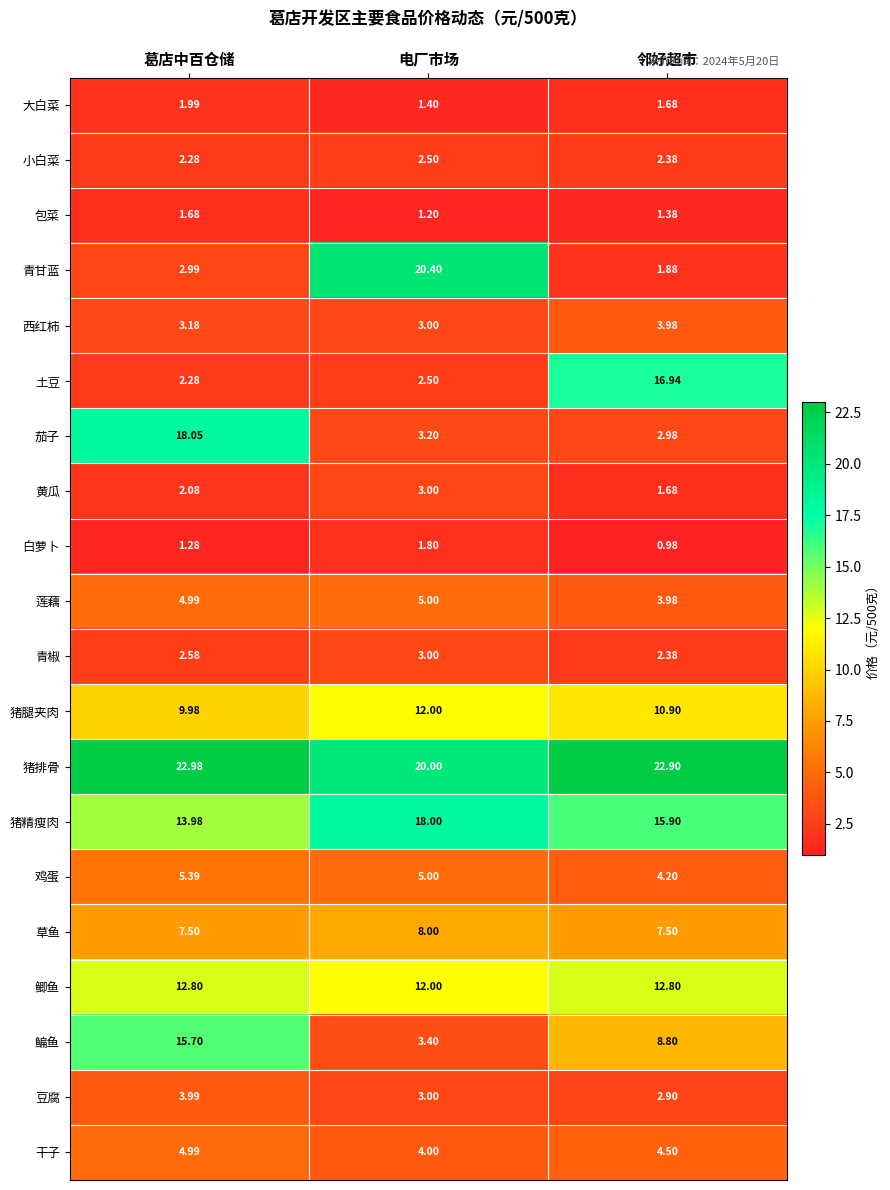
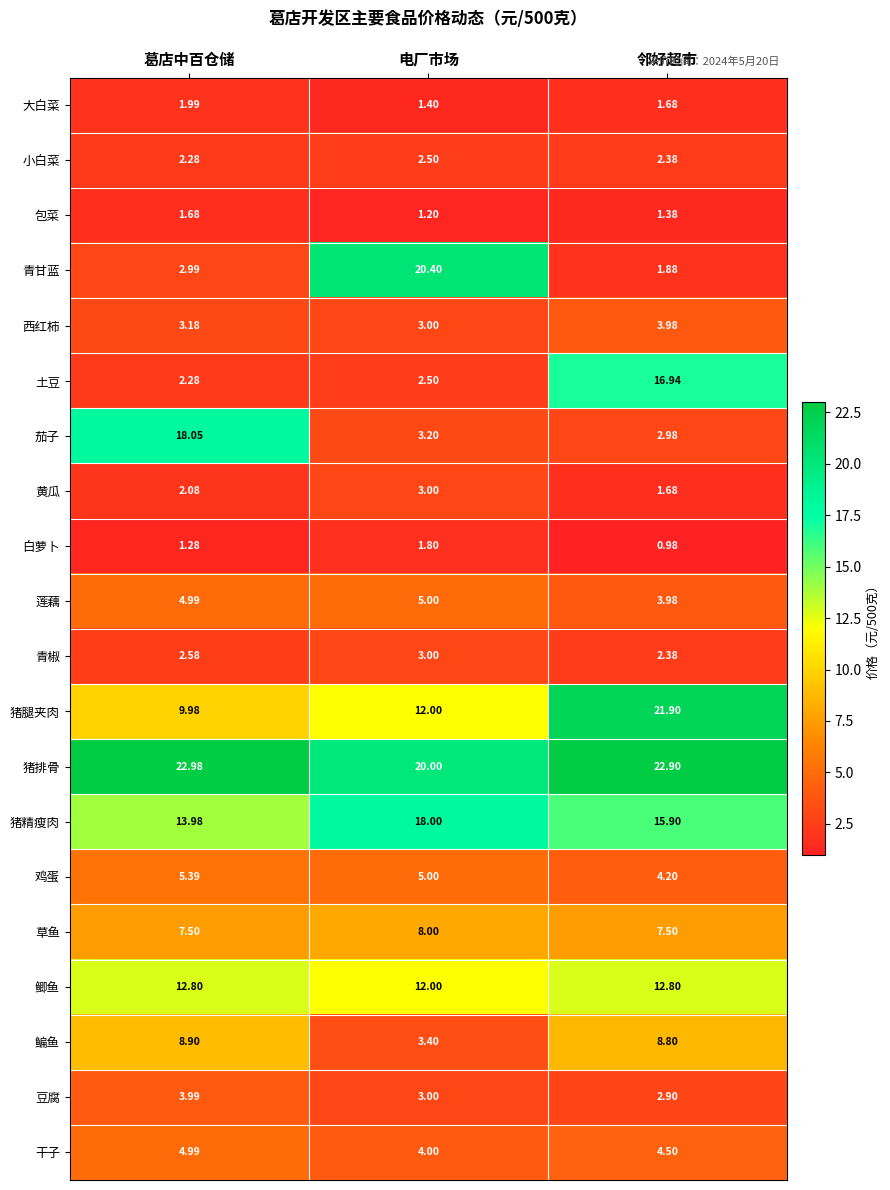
  {
    "大白菜": {
      "葛店中百仓储": 1.99,
      "电厂市场": 1.40,
      "邻好超市": 1.68
    },
    "小白菜": {
      "葛店中百仓储": 2.28,
      "电厂市场": 2.50,
      "邻好超市": 2.38
    },
    "包菜": {
      "葛店中百仓储": 1.68,
      "电厂市场": 1.20,
      "邻好超市": 1.38
    },
    "青甘蓝": {
      "葛店中百仓储": 2.99,
      "电厂市场": 20.40,
      "邻好超市": 1.88
    },
    "西红柿": {
      "葛店中百仓储": 3.18,
      "电厂市场": 3.00,
      "邻好超市": 3.98
    },
    "土豆": {
      "葛店中百仓储": 2.28,
      "电厂市场": 2.50,
      "邻好超市": 16.94
    },
    "茄子": {
      "葛店中百仓储": 18.05,
      "电厂市场": 3.20,
      "邻好超市": 2.98
    },
    "黄瓜": {
      "葛店中百仓储": 2.08,
      "电厂市场": 3.00,
      "邻好超市": 1.68
    },
    "白萝卜": {
      "葛店中百仓储": 1.28,
      "电厂市场": 1.80,
      "邻好超市": 0.98
    },
    "莲藕": {
      "葛店中百仓储": 4.99,
      "电厂市场": 5.00,
      "邻好超市": 3.98
    },
    "青椒": {
      "葛店中百仓储": 2.58,
      "电厂市场": 3.00,
      "邻好超市": 2.38
    },
    "猪腿夹肉": {
      "葛店中百仓储": 9.98,
      "电厂市场": 12.00,
-     "邻好超市": 10.90
+     "邻好超市": 21.90
    },
    "猪排骨": {
      "葛店中百仓储": 22.98,
      "电厂市场": 20.00,
      "邻好超市": 22.90
    },
    "猪精瘦肉": {
      "葛店中百仓储": 13.98,
      "电厂市场": 18.00,
      "邻好超市": 15.90
    },
    "鸡蛋": {
      "葛店中百仓储": 5.39,
      "电厂市场": 5.00,
      "邻好超市": 4.20
    },
    "草鱼": {
      "葛店中百仓储": 7.50,
      "电厂市场": 8.00,
      "邻好超市": 7.50
    },
    "鲫鱼": {
      "葛店中百仓储": 12.80,
      "电厂市场": 12.00,
      "邻好超市": 12.80
    },
    "鳊鱼": {
-     "葛店中百仓储": 15.70,
+     "葛店中百仓储": 8.90,
      "电厂市场": 3.40,
      "邻好超市": 8.80
    },
    "豆腐": {
      "葛店中百仓储": 3.99,
      "电厂市场": 3.00,
      "邻好超市": 2.90
    },
    "干子": {
      "葛店中百仓储": 4.99,
      "电厂市场": 4.00,
      "邻好超市": 4.50
    }
  }
